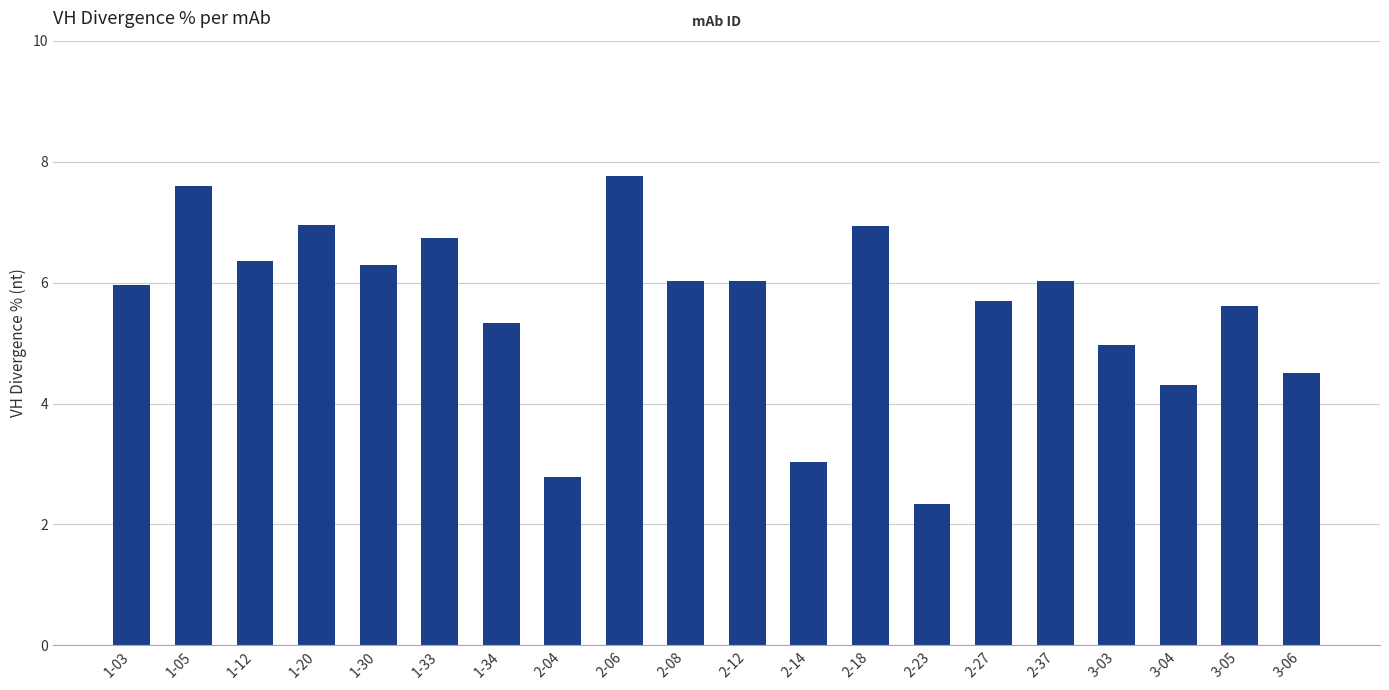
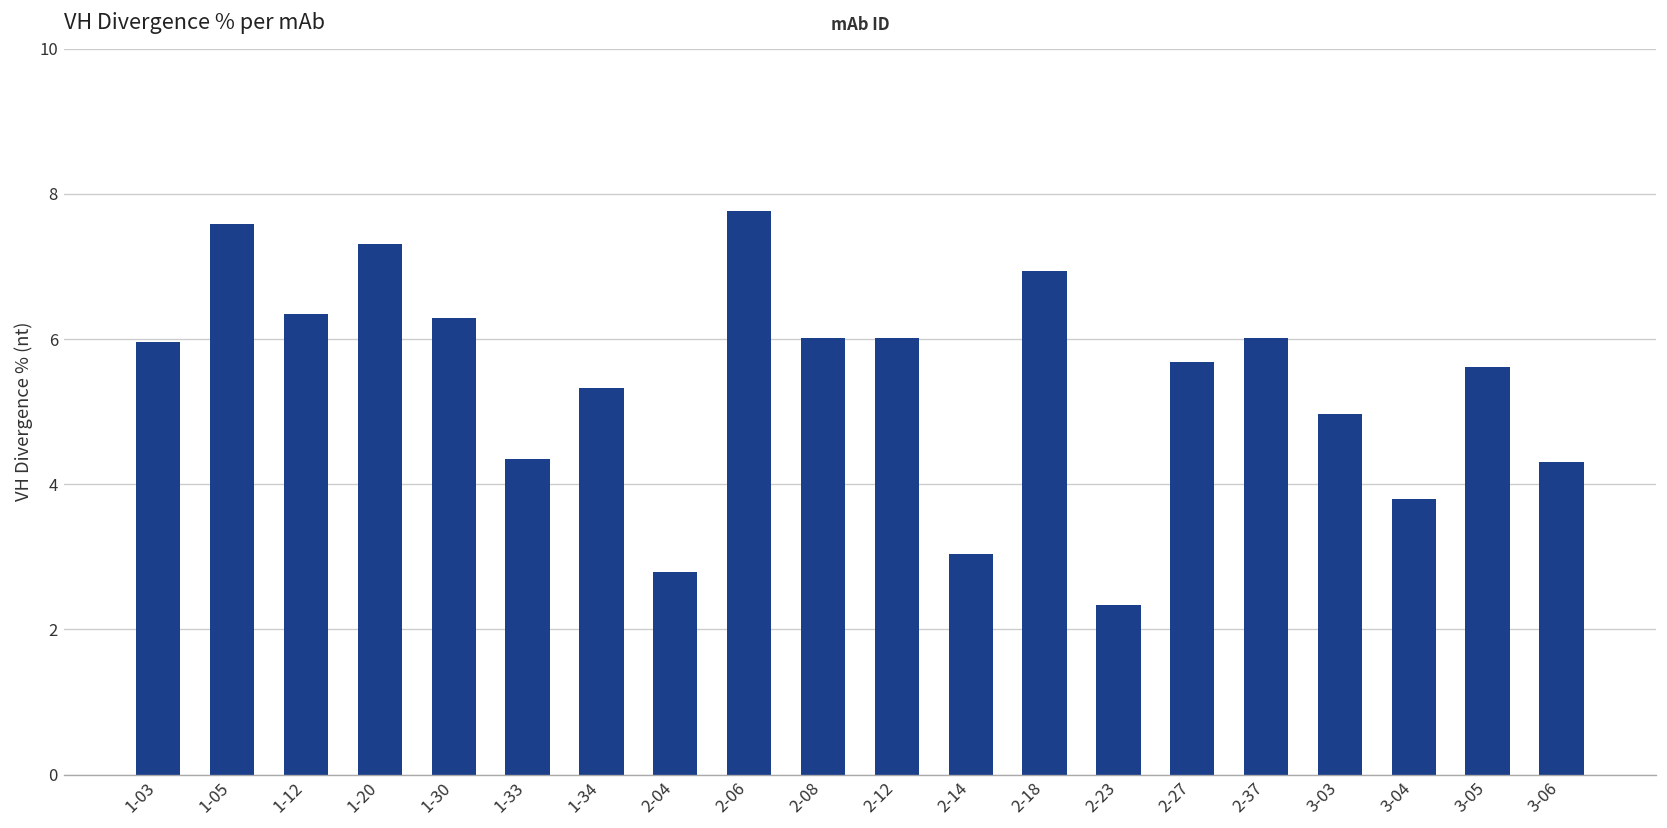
  {
    "1-03": 6.0,
    "1-05": 7.6,
    "1-12": 6.4,
-   "1-20": 7.0,
+   "1-20": 7.3,
    "1-30": 6.3,
-   "1-33": 6.7,
+   "1-33": 4.4,
    "1-34": 5.3,
    "2-04": 2.8,
    "2-06": 7.8,
    "2-08": 6.0,
    "2-12": 6.0,
    "2-14": 3.0,
    "2-18": 6.9,
    "2-23": 2.3,
    "2-27": 5.7,
    "2-37": 6.0,
    "3-03": 5.0,
-   "3-04": 4.3,
+   "3-04": 3.8,
    "3-05": 5.6,
-   "3-06": 4.5
+   "3-06": 4.3
  }
